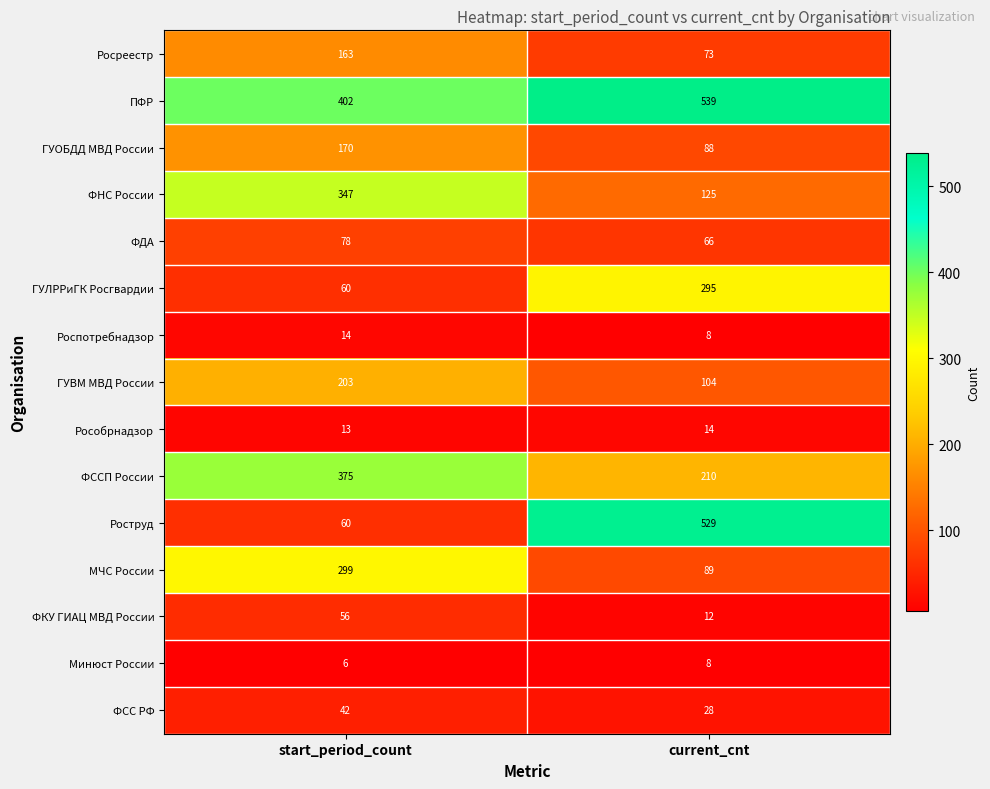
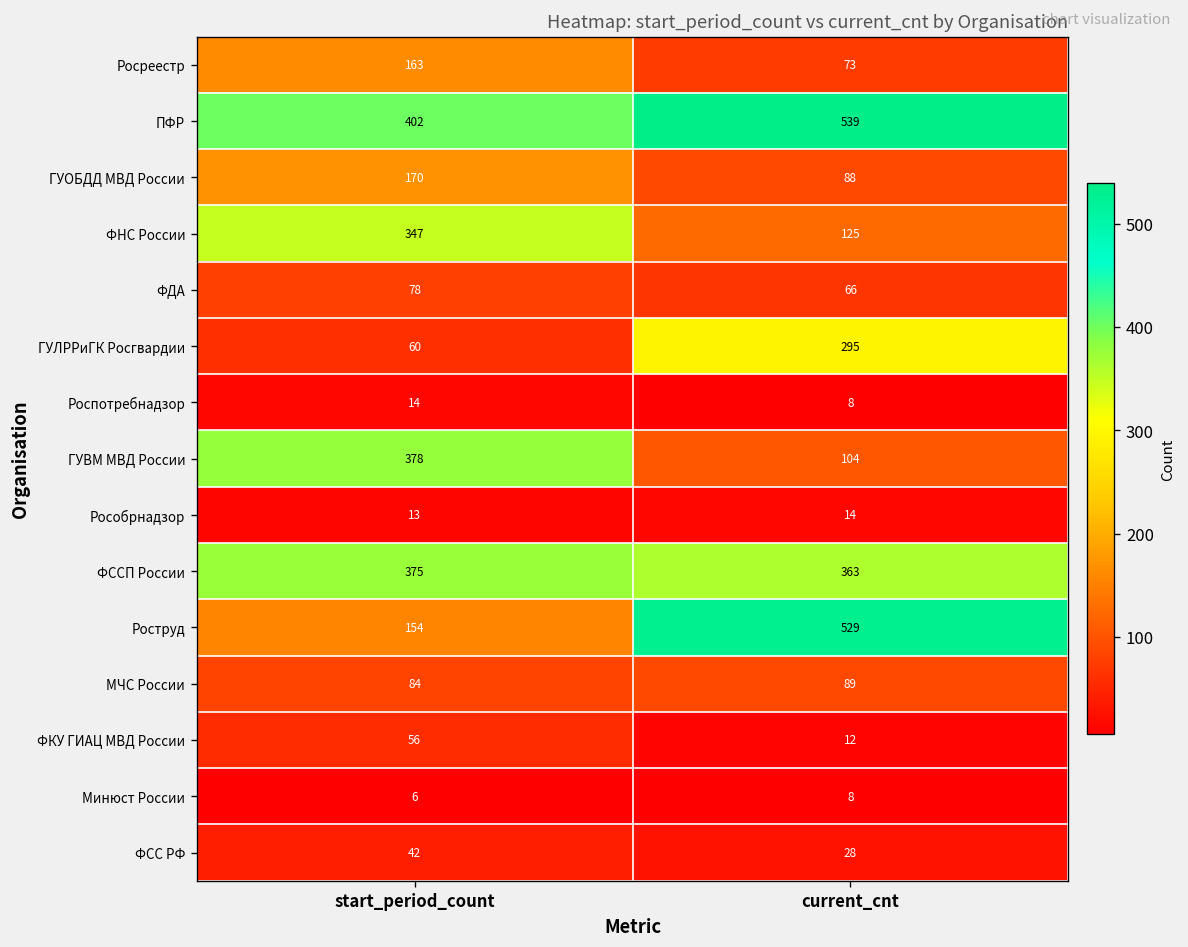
  {
    "Росреестр": {
      "start_period_count": 163,
      "current_cnt": 73
    },
    "ПФР": {
      "start_period_count": 402,
      "current_cnt": 539
    },
    "ГУОБДД МВД России": {
      "start_period_count": 170,
      "current_cnt": 88
    },
    "ФНС России": {
      "start_period_count": 347,
      "current_cnt": 125
    },
    "ФДА": {
      "start_period_count": 78,
      "current_cnt": 66
    },
    "ГУЛРРиГК Росгвардии": {
      "start_period_count": 60,
      "current_cnt": 295
    },
    "Роспотребнадзор": {
      "start_period_count": 14,
      "current_cnt": 8
    },
    "ГУВМ МВД России": {
-     "start_period_count": 203,
+     "start_period_count": 378,
      "current_cnt": 104
    },
    "Рособрнадзор": {
      "start_period_count": 13,
      "current_cnt": 14
    },
    "ФССП России": {
      "start_period_count": 375,
-     "current_cnt": 210
+     "current_cnt": 363
    },
    "Роструд": {
-     "start_period_count": 60,
+     "start_period_count": 154,
      "current_cnt": 529
    },
    "МЧС России": {
-     "start_period_count": 299,
+     "start_period_count": 84,
      "current_cnt": 89
    },
    "ФКУ ГИАЦ МВД России": {
      "start_period_count": 56,
      "current_cnt": 12
    },
    "Минюст России": {
      "start_period_count": 6,
      "current_cnt": 8
    },
    "ФСС РФ": {
      "start_period_count": 42,
      "current_cnt": 28
    }
  }
